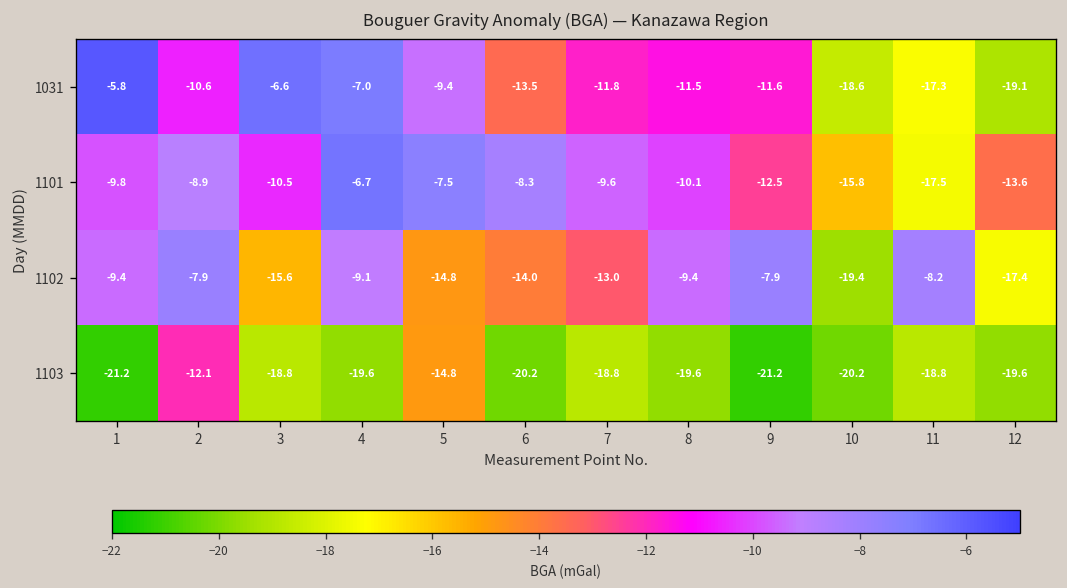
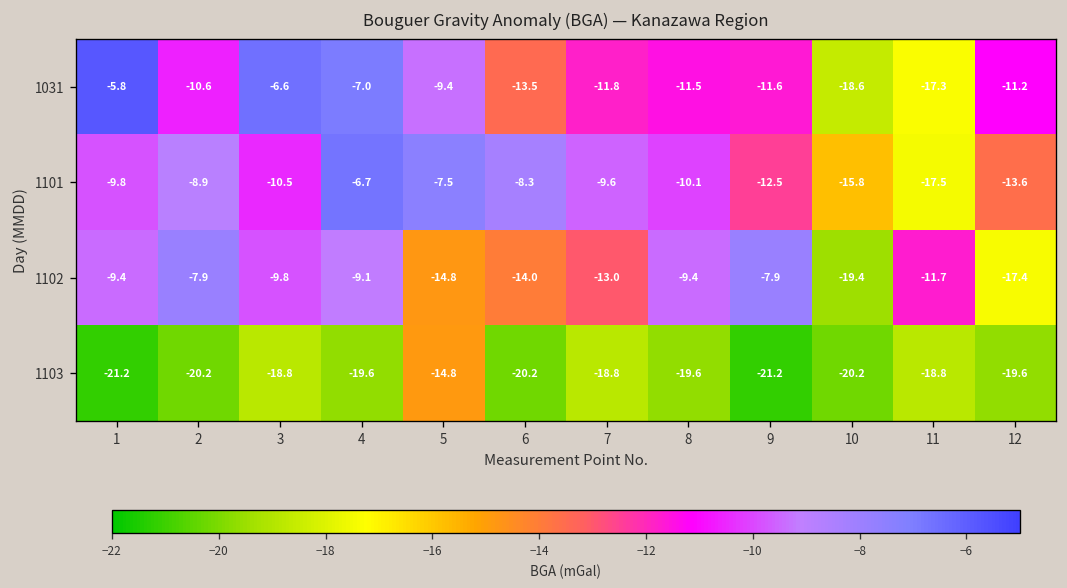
  {
    "1031": {
-     "12": -19.1
+     "12": -11.2
    },
    "1102": {
-     "3": -15.6,
-     "11": -8.2
+     "3": -9.8,
+     "11": -11.7
    },
    "1103": {
-     "2": -12.1
+     "2": -20.2
    }
  }
